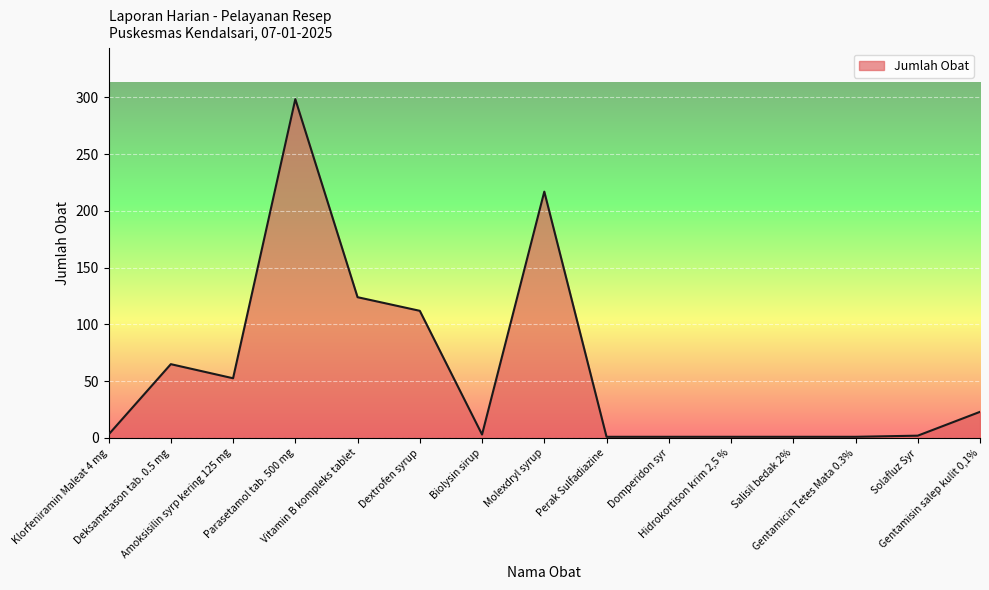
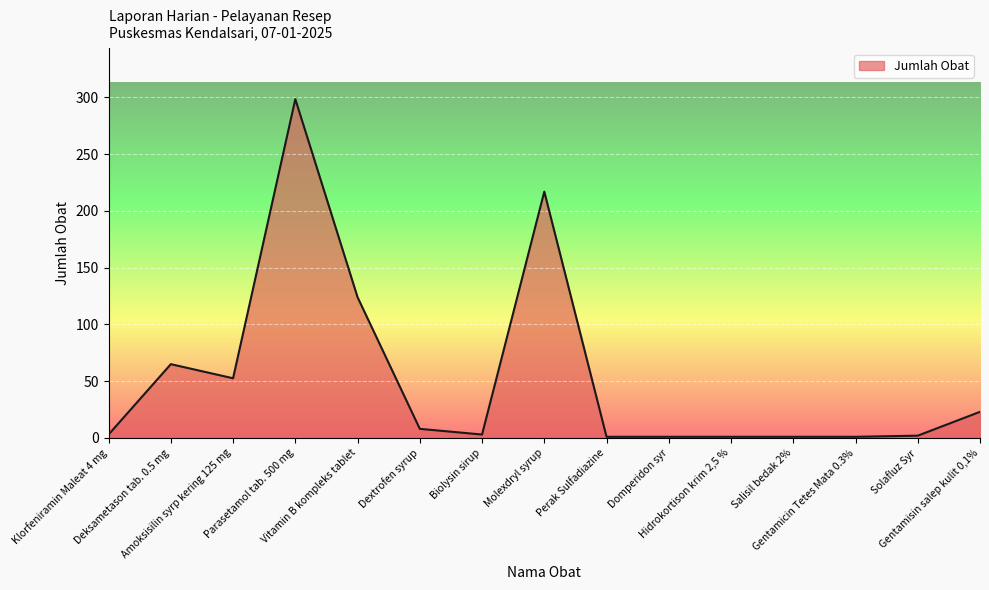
  {
    "Klorfeniramin Maleat 4 mg": 3,
    "Deksametason tab. 0.5 mg": 65,
    "Amoksisilin syrp kering 125 mg": 53,
    "Parasetamol tab. 500 mg": 299,
    "Vitamin B kompleks tablet": 124,
-   "Dextrofen syrup": 112,
+   "Dextrofen syrup": 8,
    "Biolysin sirup": 3,
    "Molexdryl syrup": 217,
    "Perak Sulfadiazine": 1,
    "Domperidon syr": 1,
    "Hidrokortison krim 2,5 %": 1,
    "Salisil bedak 2%": 1,
    "Gentamicin Tetes Mata 0.3%": 1,
    "Solafluz Syr": 2,
    "Gentamisin salep kulit 0,1%": 23
  }
